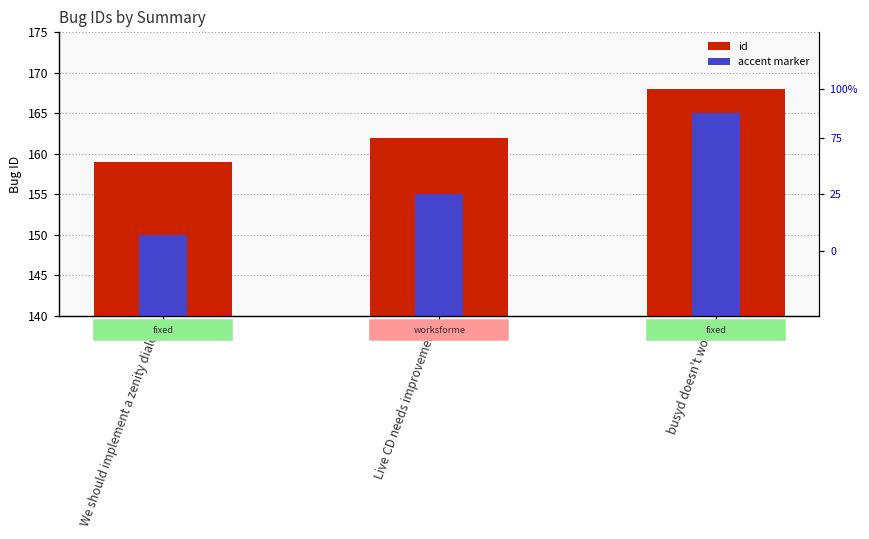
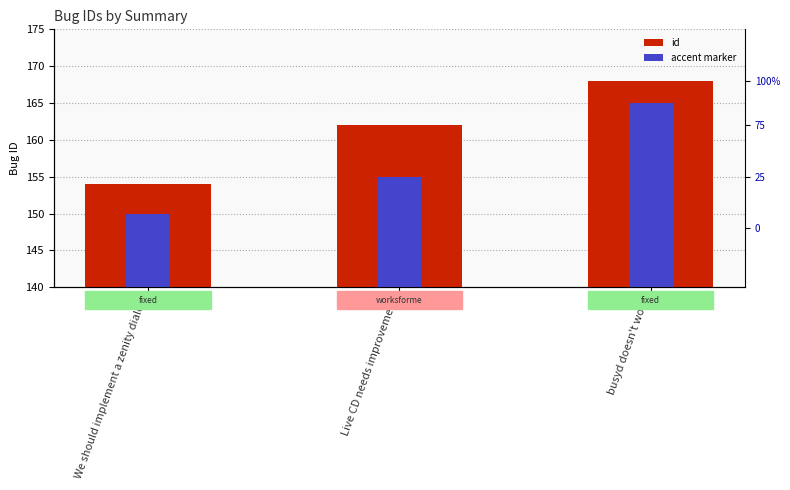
  {
    "id": {
-     "We should implement a zenity dialog": 159,
+     "We should implement a zenity dialog": 154,
      "Live CD needs improvement": 162,
      "busyd doesn't work": 168
    }
  }
